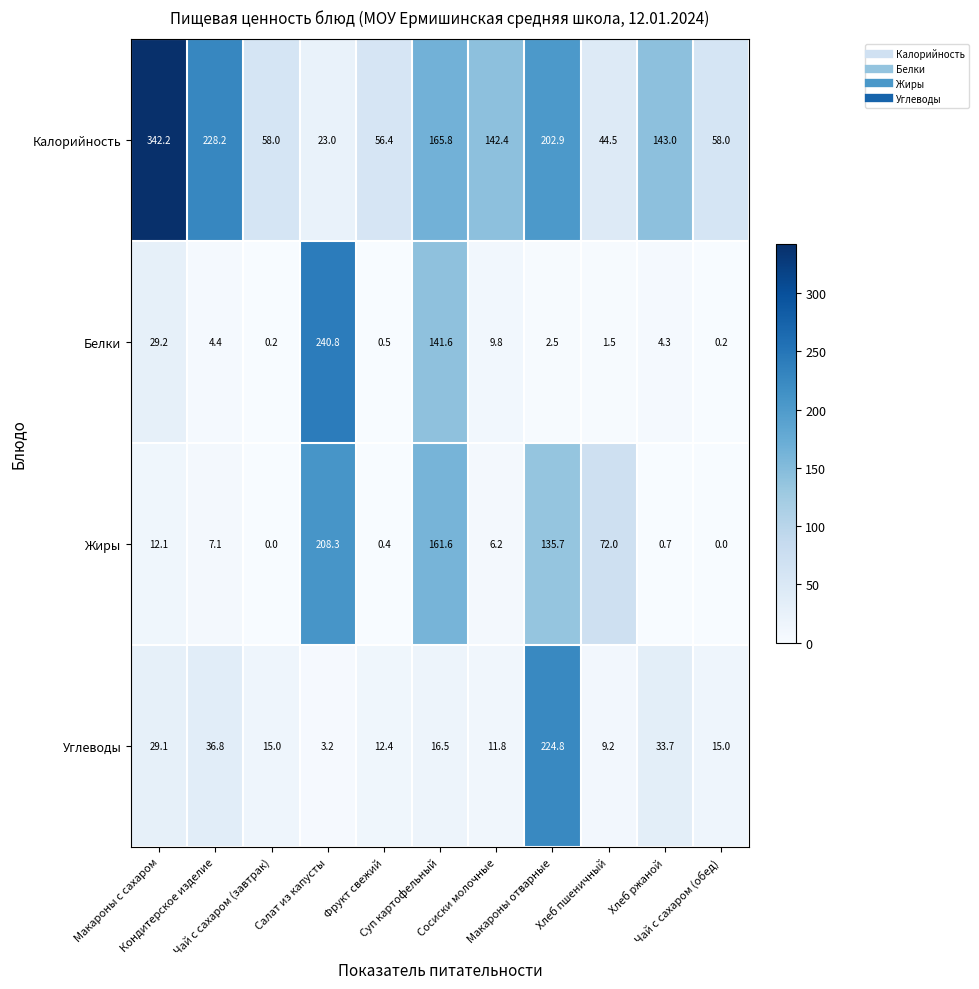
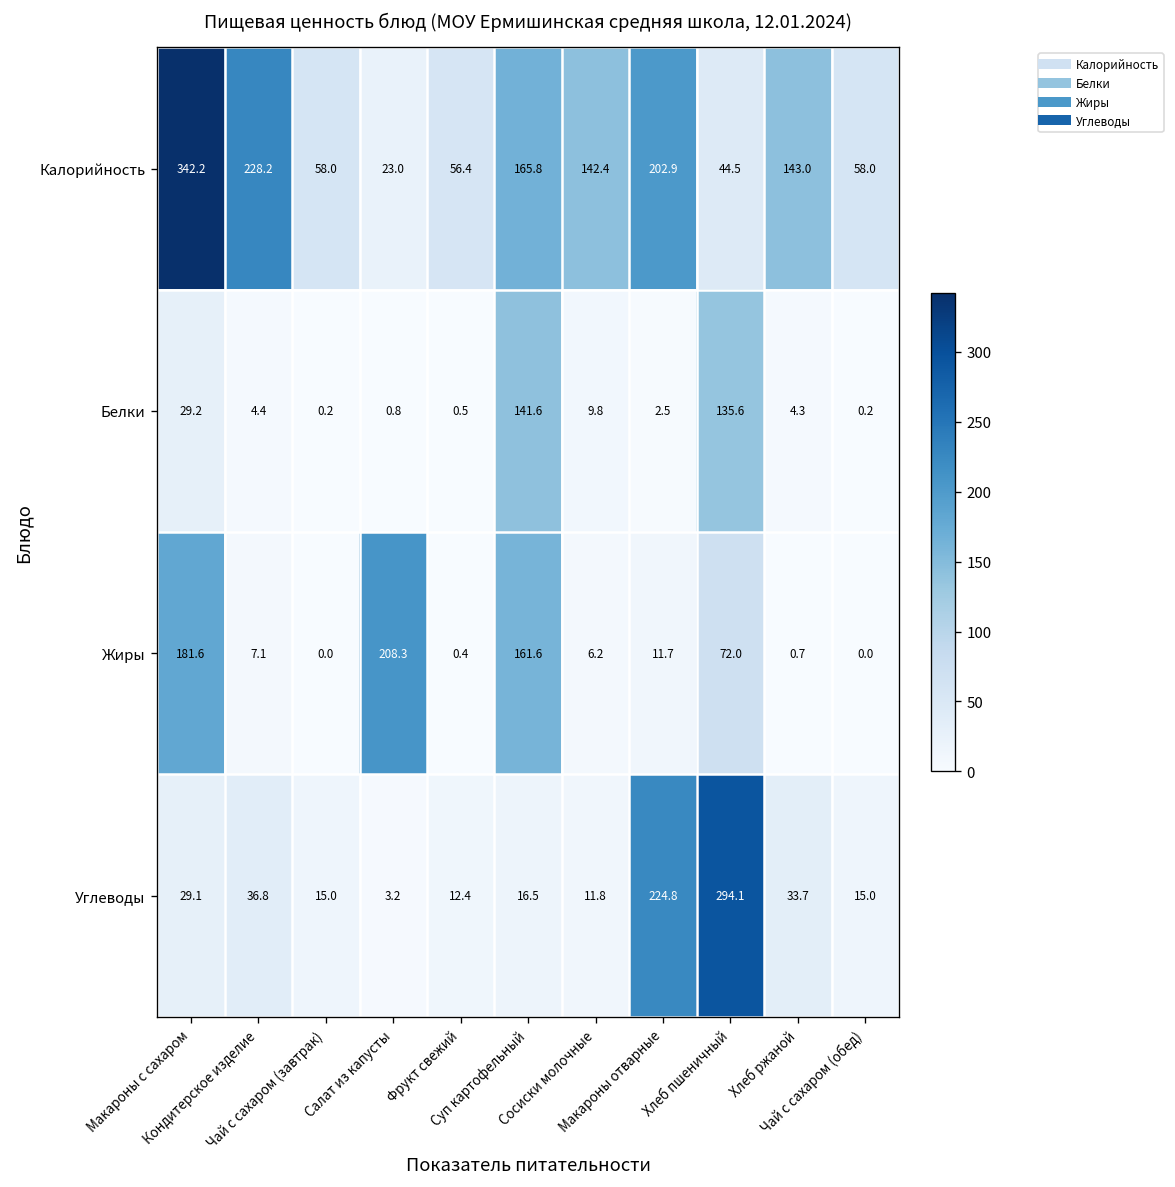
  {
    "Калорийность": {
      "Макароны с сахаром": 342.2,
      "Кондитерское изделие": 228.2,
      "Чай с сахаром (завтрак)": 58.0,
      "Салат из капусты": 23.0,
      "Фрукт свежий": 56.4,
      "Суп картофельный": 165.8,
      "Сосиски молочные": 142.4,
      "Макароны отварные": 202.9,
      "Хлеб пшеничный": 44.5,
      "Хлеб ржаной": 143.0,
      "Чай с сахаром (обед)": 58.0
    },
    "Белки": {
      "Макароны с сахаром": 29.2,
      "Кондитерское изделие": 4.4,
      "Чай с сахаром (завтрак)": 0.2,
-     "Салат из капусты": 240.8,
+     "Салат из капусты": 0.8,
      "Фрукт свежий": 0.5,
      "Суп картофельный": 141.6,
      "Сосиски молочные": 9.8,
      "Макароны отварные": 2.5,
-     "Хлеб пшеничный": 1.5,
+     "Хлеб пшеничный": 135.6,
      "Хлеб ржаной": 4.3,
      "Чай с сахаром (обед)": 0.2
    },
    "Жиры": {
-     "Макароны с сахаром": 12.1,
+     "Макароны с сахаром": 181.6,
      "Кондитерское изделие": 7.1,
      "Чай с сахаром (завтрак)": 0.0,
      "Салат из капусты": 208.3,
      "Фрукт свежий": 0.4,
      "Суп картофельный": 161.6,
      "Сосиски молочные": 6.2,
-     "Макароны отварные": 135.7,
+     "Макароны отварные": 11.7,
      "Хлеб пшеничный": 72.0,
      "Хлеб ржаной": 0.7,
      "Чай с сахаром (обед)": 0.0
    },
    "Углеводы": {
      "Макароны с сахаром": 29.1,
      "Кондитерское изделие": 36.8,
      "Чай с сахаром (завтрак)": 15.0,
      "Салат из капусты": 3.2,
      "Фрукт свежий": 12.4,
      "Суп картофельный": 16.5,
      "Сосиски молочные": 11.8,
      "Макароны отварные": 224.8,
-     "Хлеб пшеничный": 9.2,
+     "Хлеб пшеничный": 294.1,
      "Хлеб ржаной": 33.7,
      "Чай с сахаром (обед)": 15.0
    }
  }
